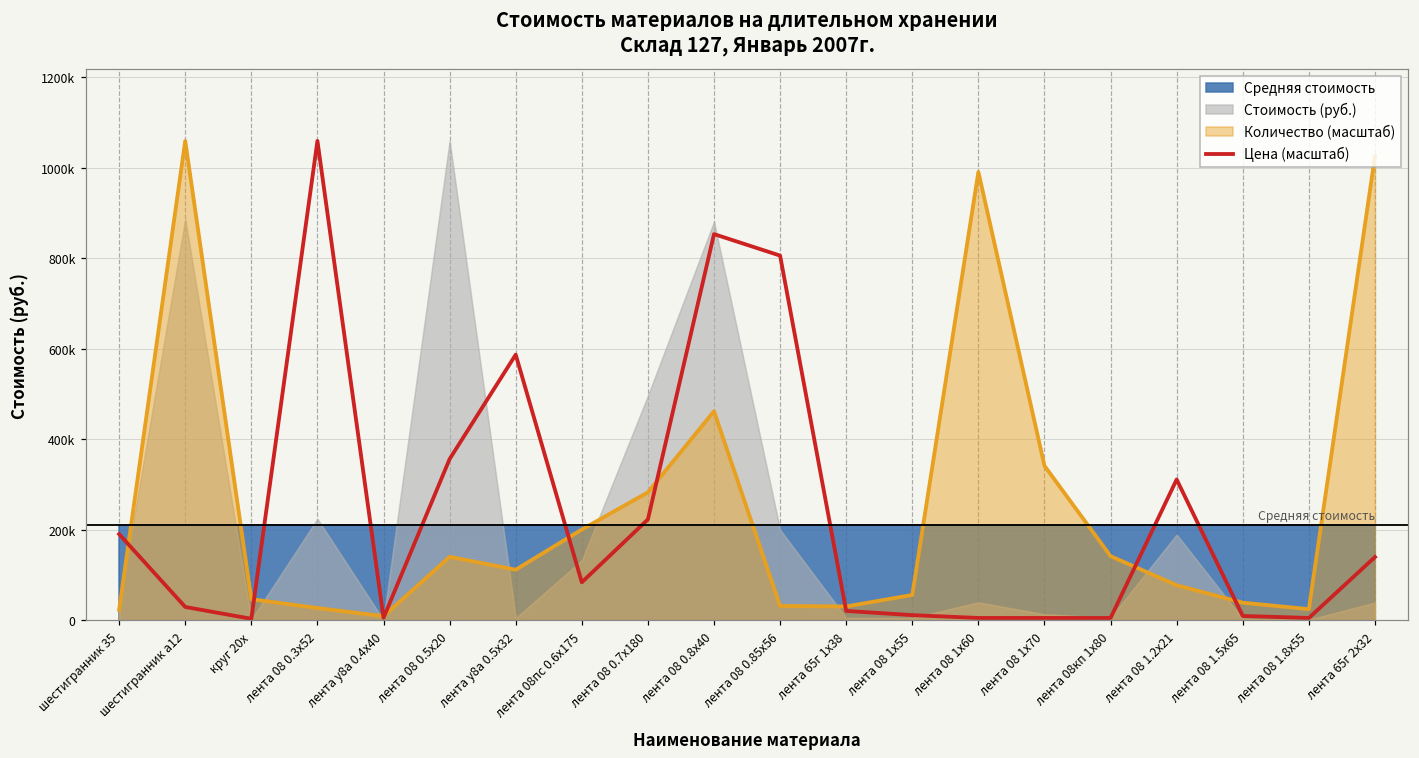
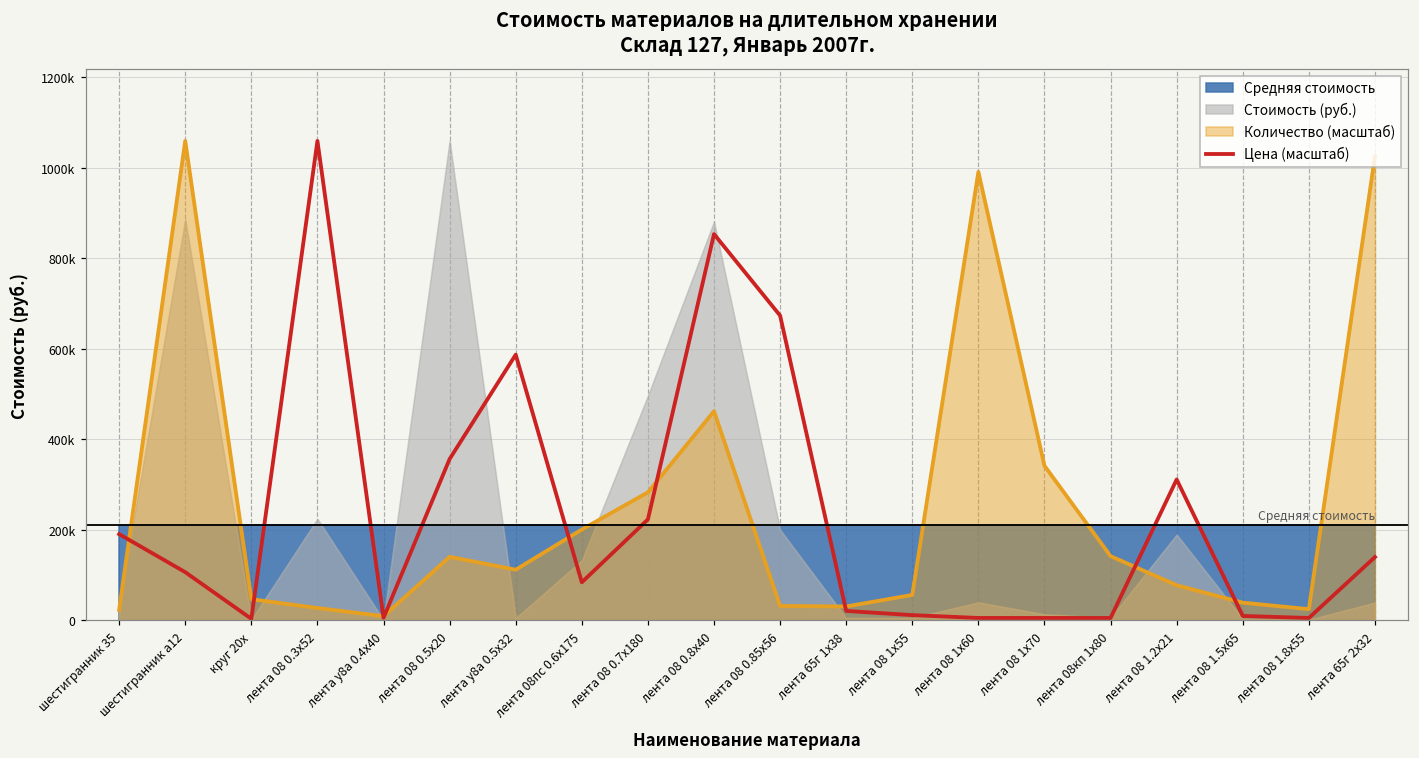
  {
    "Количество (масштаб)": {
      "шестигранник 35": 20000,
      "шестигранник а12": 1060000,
      "круг 20х": 50000,
      "лента 08 0.3х52": 30000,
      "лента 08 0.5х20": 140000,
      "лента у8а 0.5х32": 110000,
      "лента 08пс 0.6х175": 200000,
      "лента 08 0.7х180": 280000,
      "лента 08 0.8х40": 460000,
      "лента 08 0.85х56": 30000,
      "лента 65г 1х38": 30000,
      "лента 08 1х55": 60000,
      "лента 08 1х60": 990000,
      "лента 08 1х70": 340000,
      "лента 08кп 1х80": 140000,
      "лента 08 1.2х21": 80000,
      "лента 08 1.5х65": 40000,
      "лента 08 1.8х55": 20000
    },
    "Средняя стоимость": {
      "шестигранник 35": 210000,
      "шестигранник а12": 210000,
      "круг 20х": 210000,
      "лента 08 0.3х52": 210000,
      "лента у8а 0.4х40": 210000,
      "лента 08 0.5х20": 210000,
      "лента у8а 0.5х32": 210000,
      "лента 08пс 0.6х175": 210000,
      "лента 08 0.7х180": 210000,
      "лента 08 0.8х40": 210000,
      "лента 08 0.85х56": 210000,
      "лента 65г 1х38": 210000,
      "лента 08 1х55": 210000,
      "лента 08 1х60": 210000,
      "лента 08 1х70": 210000,
      "лента 08кп 1х80": 210000,
      "лента 08 1.2х21": 210000,
      "лента 08 1.5х65": 210000,
      "лента 08 1.8х55": 210000,
      "лента 65г 2х32": 210000
    },
    "Цена (масштаб)": {
      "шестигранник 35": 190000,
-     "шестигранник а12": 30000,
+     "шестигранник а12": 110000,
      "лента 08 0.3х52": 1060000,
      "лента 08 0.5х20": 360000,
      "лента у8а 0.5х32": 590000,
      "лента 08пс 0.6х175": 80000,
      "лента 08 0.7х180": 220000,
      "лента 08 0.8х40": 850000,
-     "лента 08 0.85х56": 810000,
+     "лента 08 0.85х56": 670000,
      "лента 65г 1х38": 20000,
      "лента 08 1х55": 10000,
      "лента 08 1х60": 0,
      "лента 08 1х70": 0,
      "лента 08 1.2х21": 310000,
      "лента 08 1.5х65": 10000,
      "лента 65г 2х32": 140000
    },
    "Стоимость (руб.)": {
      "шестигранник 35": 30000,
      "шестигранник а12": 890000,
      "лента 08 0.3х52": 220000,
      "лента 08 0.5х20": 1060000,
      "лента 08пс 0.6х175": 130000,
      "лента 08 0.7х180": 500000,
      "лента 08 0.8х40": 880000,
      "лента 08 0.85х56": 200000,
      "лента 08 1х60": 40000,
      "лента 08 1х70": 10000,
      "лента 08 1.2х21": 190000,
      "лента 65г 2х32": 40000
    }
  }
